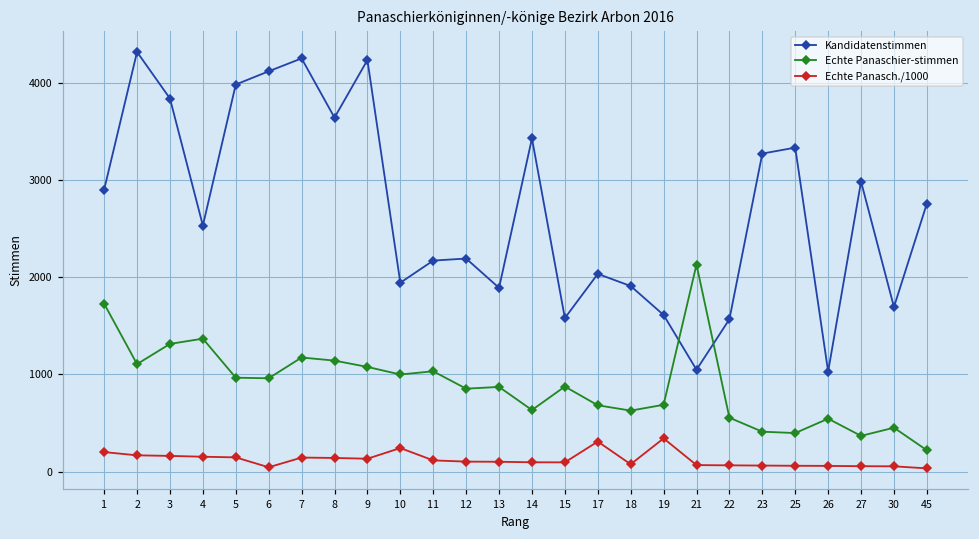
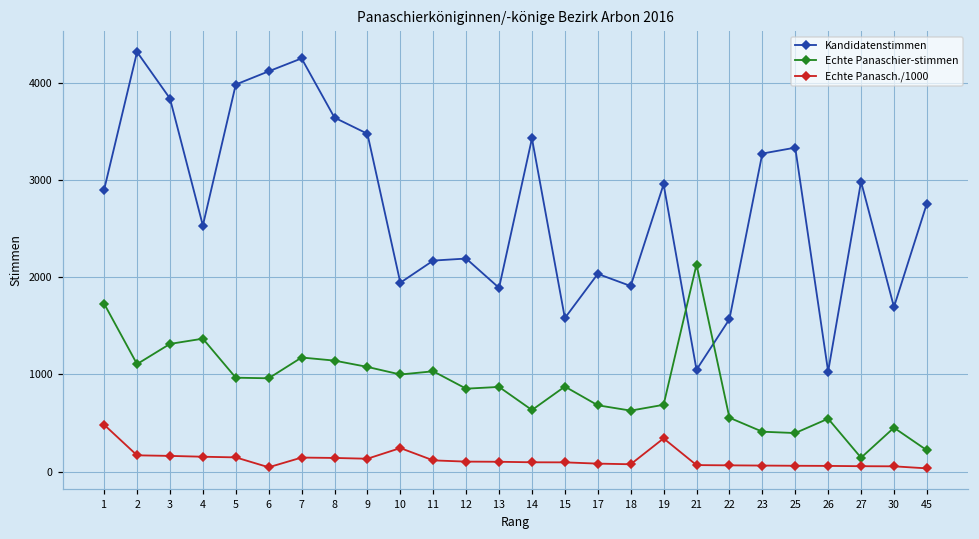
  {
    "Kandidatenstimmen": {
      "1": 2900,
      "2": 4300,
      "3": 3800,
      "4": 2500,
      "5": 4000,
      "6": 4100,
      "7": 4300,
      "8": 3600,
-     "9": 4200,
+     "9": 3500,
      "10": 1900,
      "11": 2200,
      "12": 2200,
      "13": 1900,
      "14": 3400,
      "15": 1600,
      "17": 2000,
      "18": 1900,
-     "19": 1600,
+     "19": 3000,
      "21": 1000,
      "22": 1600,
      "23": 3300,
      "25": 3300,
      "26": 1000,
      "27": 3000,
      "30": 1700,
      "45": 2800
    },
    "Echte Panaschier-stimmen": {
      "1": 1700,
      "2": 1100,
      "3": 1300,
      "4": 1400,
      "5": 1000,
      "6": 1000,
      "7": 1200,
      "8": 1100,
      "9": 1100,
      "10": 1000,
      "11": 1000,
      "12": 900,
      "13": 900,
      "14": 600,
      "15": 900,
      "17": 700,
      "18": 600,
      "19": 700,
      "21": 2100,
      "22": 600,
      "23": 400,
      "25": 400,
      "26": 500,
-     "27": 400,
+     "27": 100,
      "30": 500,
      "45": 200
    },
    "Echte Panasch./1000": {
-     "1": 200,
+     "1": 500,
      "2": 200,
      "3": 200,
      "4": 200,
      "5": 100,
      "6": 0,
      "7": 100,
      "8": 100,
      "9": 100,
      "10": 200,
      "11": 100,
      "12": 100,
      "13": 100,
      "14": 100,
      "15": 100,
-     "17": 300,
+     "17": 100,
      "18": 100,
      "19": 300,
      "21": 100,
      "22": 100,
      "23": 100,
      "25": 100,
      "26": 100,
      "27": 100,
      "30": 100,
      "45": 0
    }
  }
